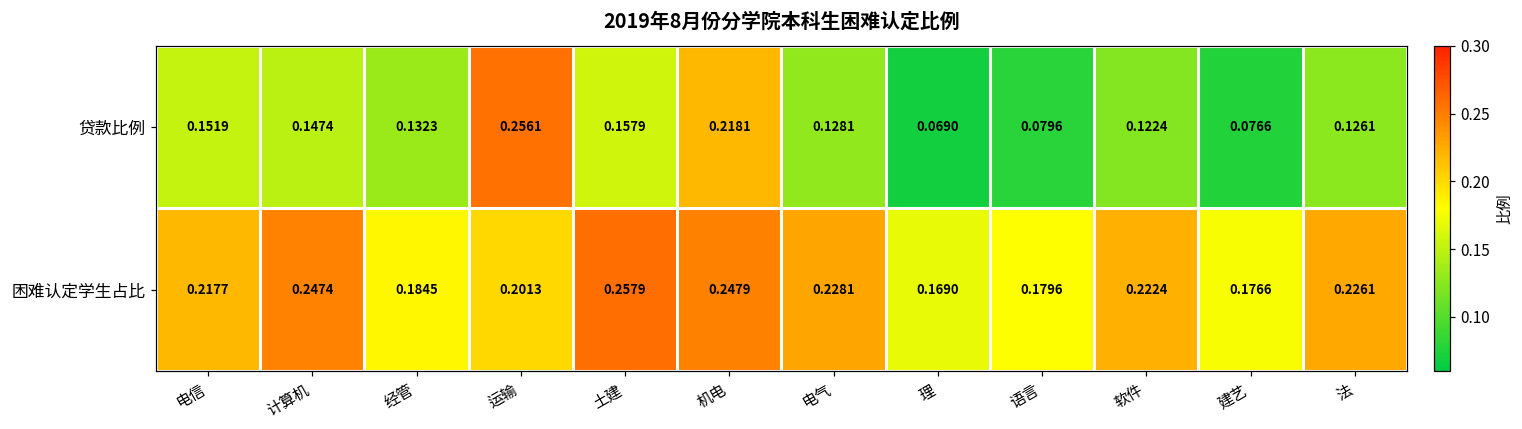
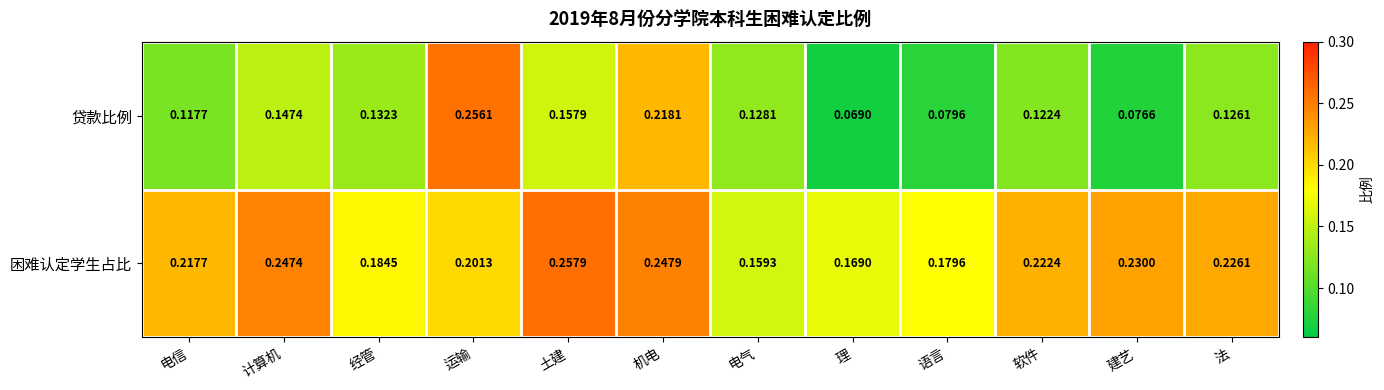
  {
    "贷款比例": {
-     "电信": 0.1519,
+     "电信": 0.1177,
      "计算机": 0.1474,
      "经管": 0.1323,
      "运输": 0.2561,
      "土建": 0.1579,
      "机电": 0.2181,
      "电气": 0.1281,
      "理": 0.0690,
      "语言": 0.0796,
      "软件": 0.1224,
      "建艺": 0.0766,
      "法": 0.1261
    },
    "困难认定学生占比": {
      "电信": 0.2177,
      "计算机": 0.2474,
      "经管": 0.1845,
      "运输": 0.2013,
      "土建": 0.2579,
      "机电": 0.2479,
-     "电气": 0.2281,
+     "电气": 0.1593,
      "理": 0.1690,
      "语言": 0.1796,
      "软件": 0.2224,
-     "建艺": 0.1766,
+     "建艺": 0.2300,
      "法": 0.2261
    }
  }
